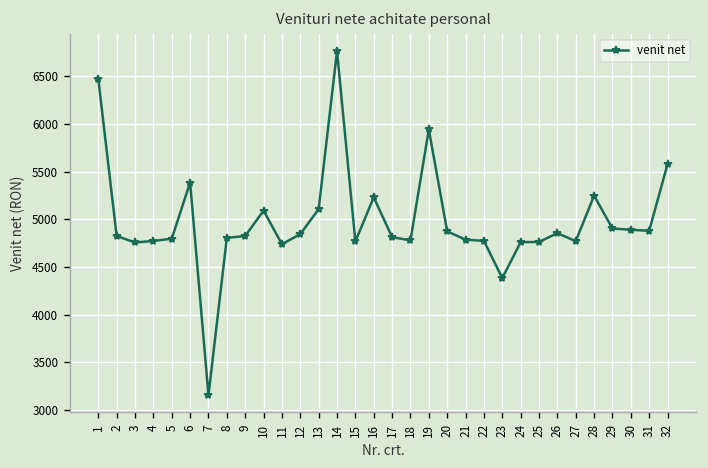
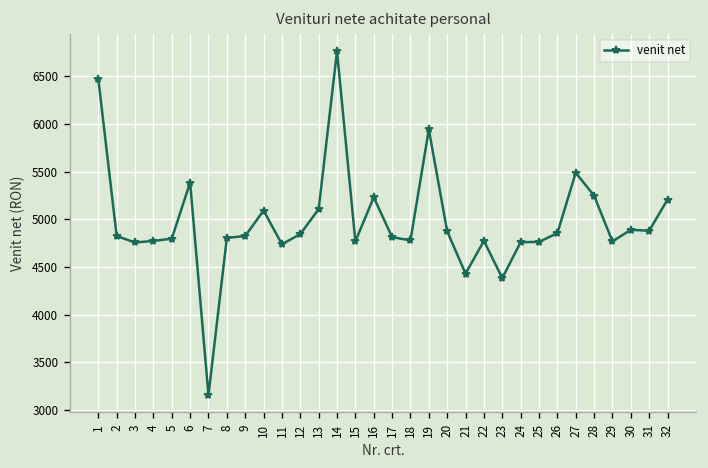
  {
    "1": 6500,
    "2": 4800,
    "3": 4800,
    "4": 4800,
    "5": 4800,
    "6": 5400,
    "7": 3200,
    "8": 4800,
    "9": 4800,
    "10": 5100,
    "11": 4700,
    "12": 4800,
    "13": 5100,
    "14": 6800,
    "15": 4800,
    "16": 5200,
    "17": 4800,
    "18": 4800,
    "19": 5900,
    "20": 4900,
-   "21": 4800,
+   "21": 4400,
    "22": 4800,
    "23": 4400,
    "24": 4800,
    "25": 4800,
    "26": 4900,
-   "27": 4800,
+   "27": 5500,
    "28": 5200,
-   "29": 4900,
+   "29": 4800,
    "30": 4900,
    "31": 4900,
-   "32": 5600
+   "32": 5200
  }
